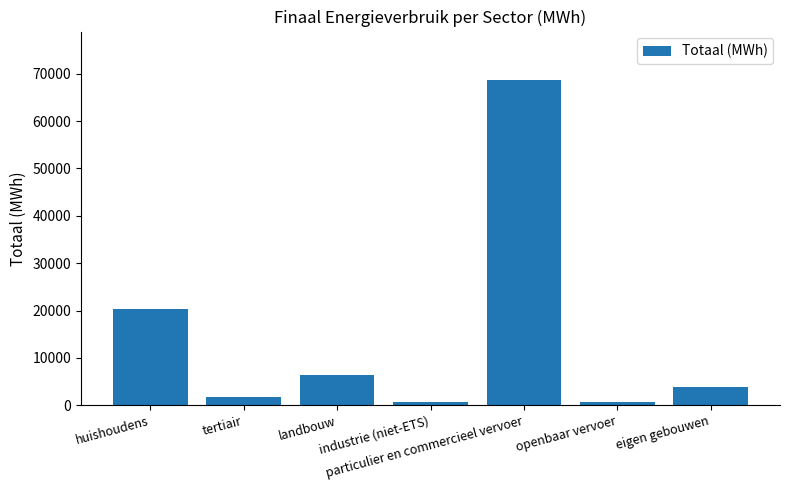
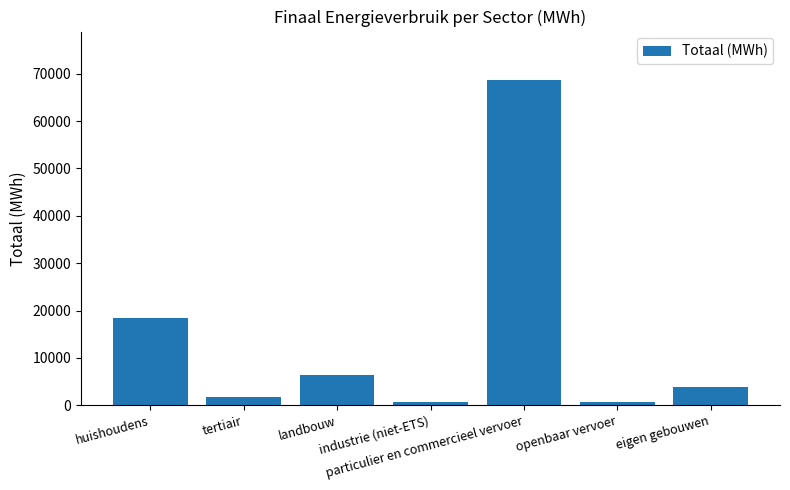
  {
-   "huishoudens": 20000,
+   "huishoudens": 18000,
    "tertiair": 2000,
    "landbouw": 6000,
    "industrie (niet-ETS)": 1000,
    "particulier en commercieel vervoer": 69000,
    "openbaar vervoer": 1000,
    "eigen gebouwen": 4000
  }
